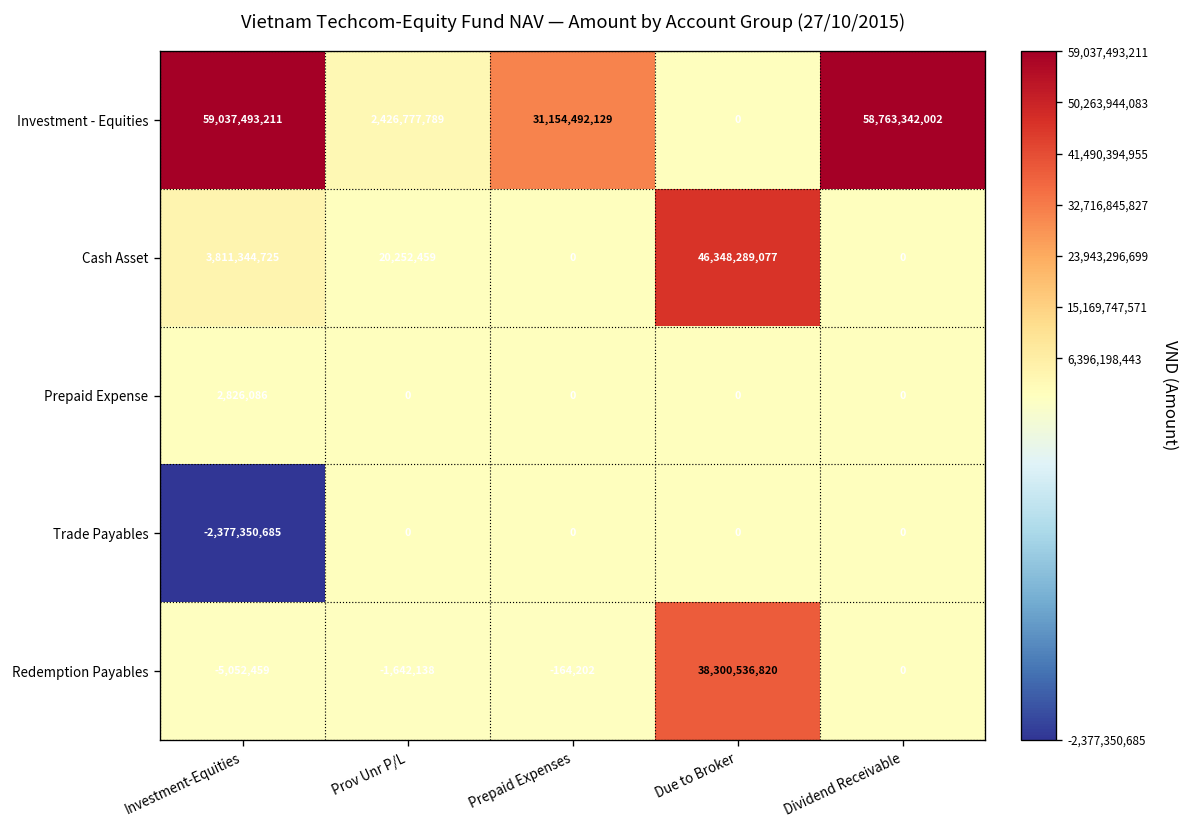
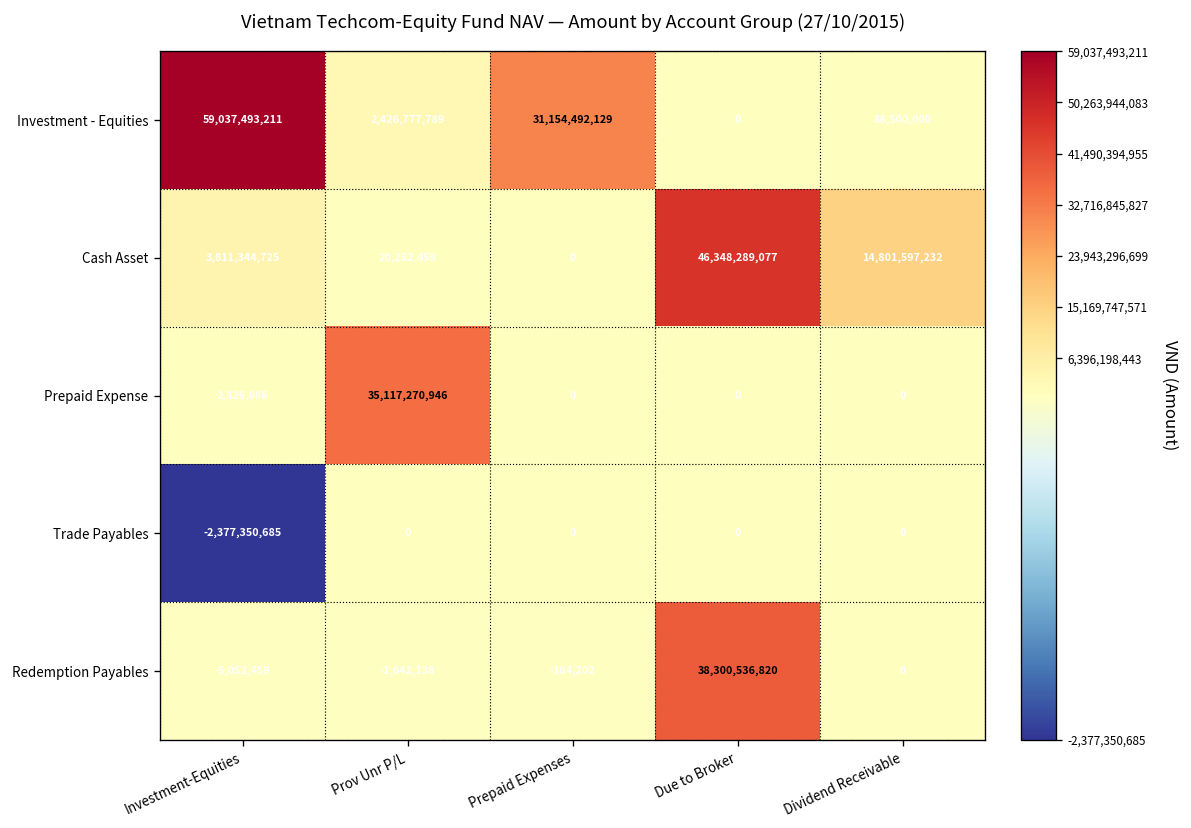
  {
    "Investment - Equities": {
      "Investment-Equities": "59,037,493,211",
      "Prov Unr P/L": "2,426,777,789",
      "Prepaid Expenses": "31,154,492,129",
      "Due to Broker": "0",
-     "Dividend Receivable": "58,763,342,002"
+     "Dividend Receivable": "88,500,000"
    },
    "Cash Asset": {
      "Investment-Equities": "3,811,344,725",
      "Prov Unr P/L": "20,252,459",
      "Prepaid Expenses": "0",
      "Due to Broker": "46,348,289,077",
-     "Dividend Receivable": "0"
+     "Dividend Receivable": "14,801,597,232"
    },
    "Prepaid Expense": {
      "Investment-Equities": "2,826,086",
-     "Prov Unr P/L": "0",
+     "Prov Unr P/L": "35,117,270,946",
      "Prepaid Expenses": "0",
      "Due to Broker": "0",
      "Dividend Receivable": "0"
    },
    "Trade Payables": {
      "Investment-Equities": "-2,377,350,685",
      "Prov Unr P/L": "0",
      "Prepaid Expenses": "0",
      "Due to Broker": "0",
      "Dividend Receivable": "0"
    },
    "Redemption Payables": {
      "Investment-Equities": "-5,052,459",
      "Prov Unr P/L": "-1,642,138",
      "Prepaid Expenses": "-164,202",
      "Due to Broker": "38,300,536,820",
      "Dividend Receivable": "0"
    }
  }
